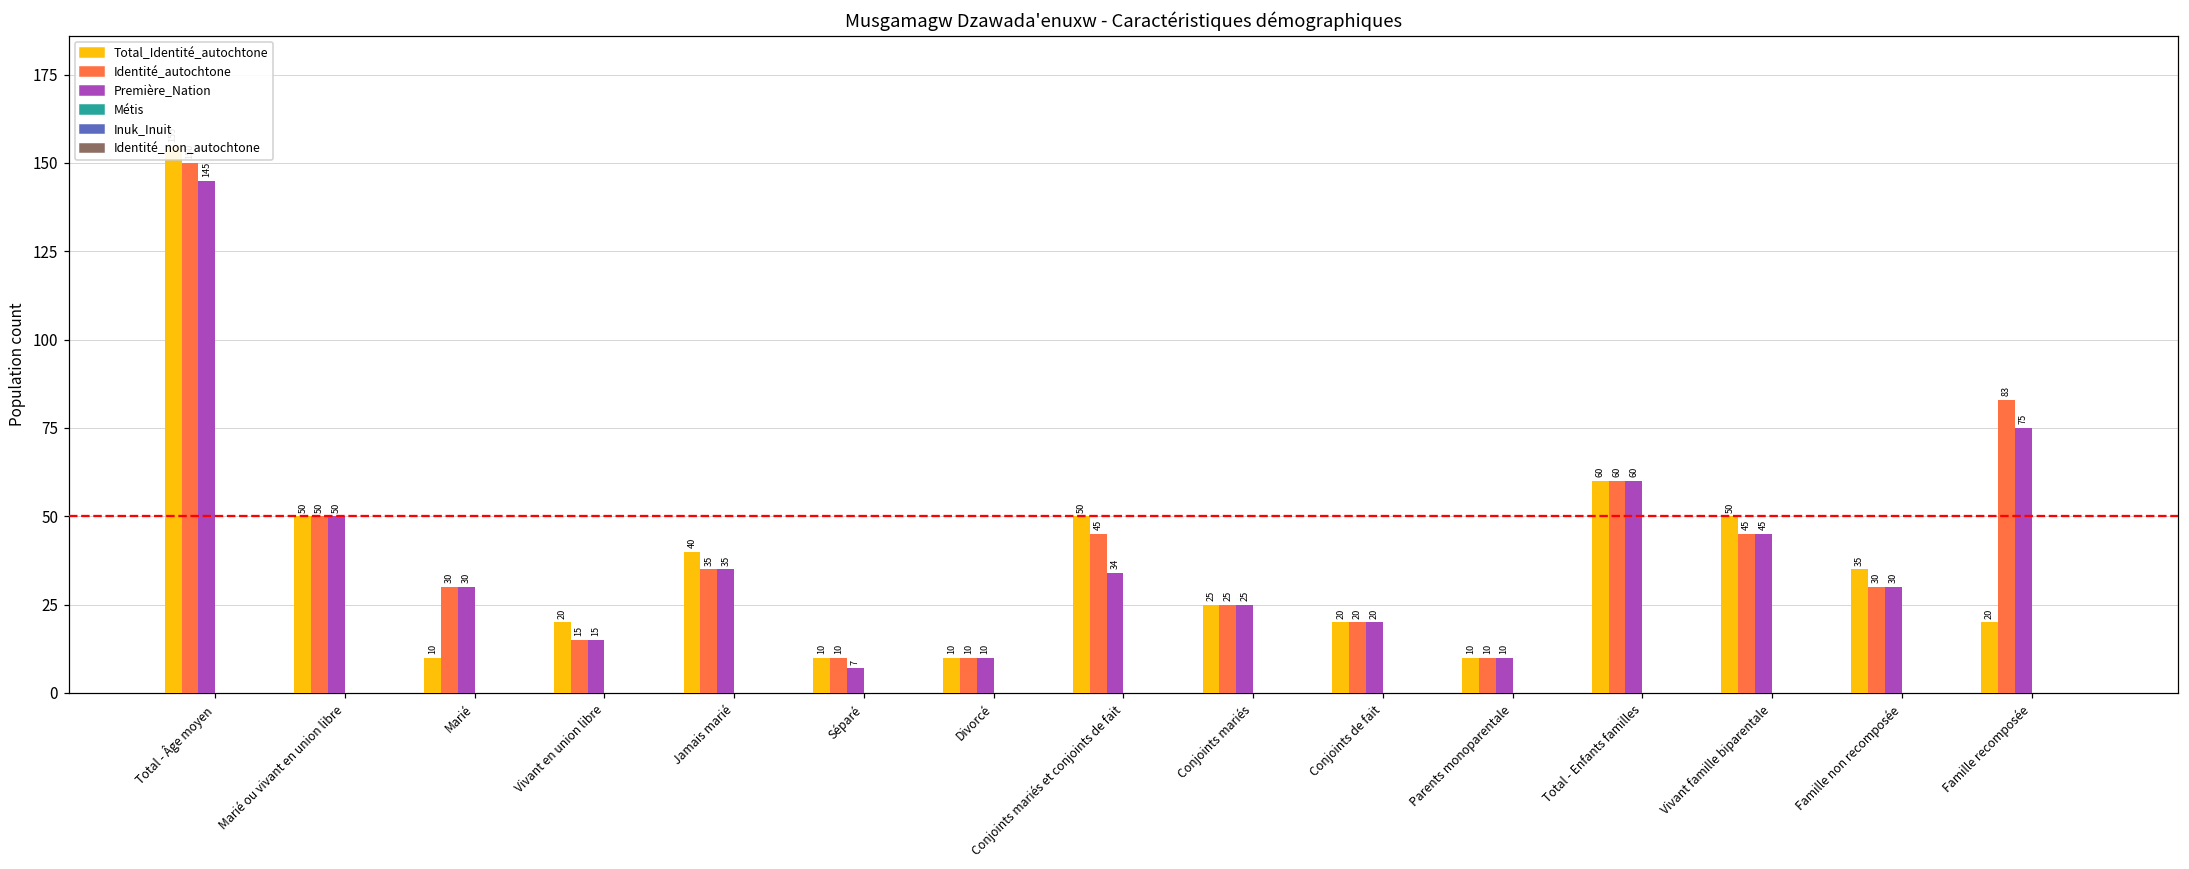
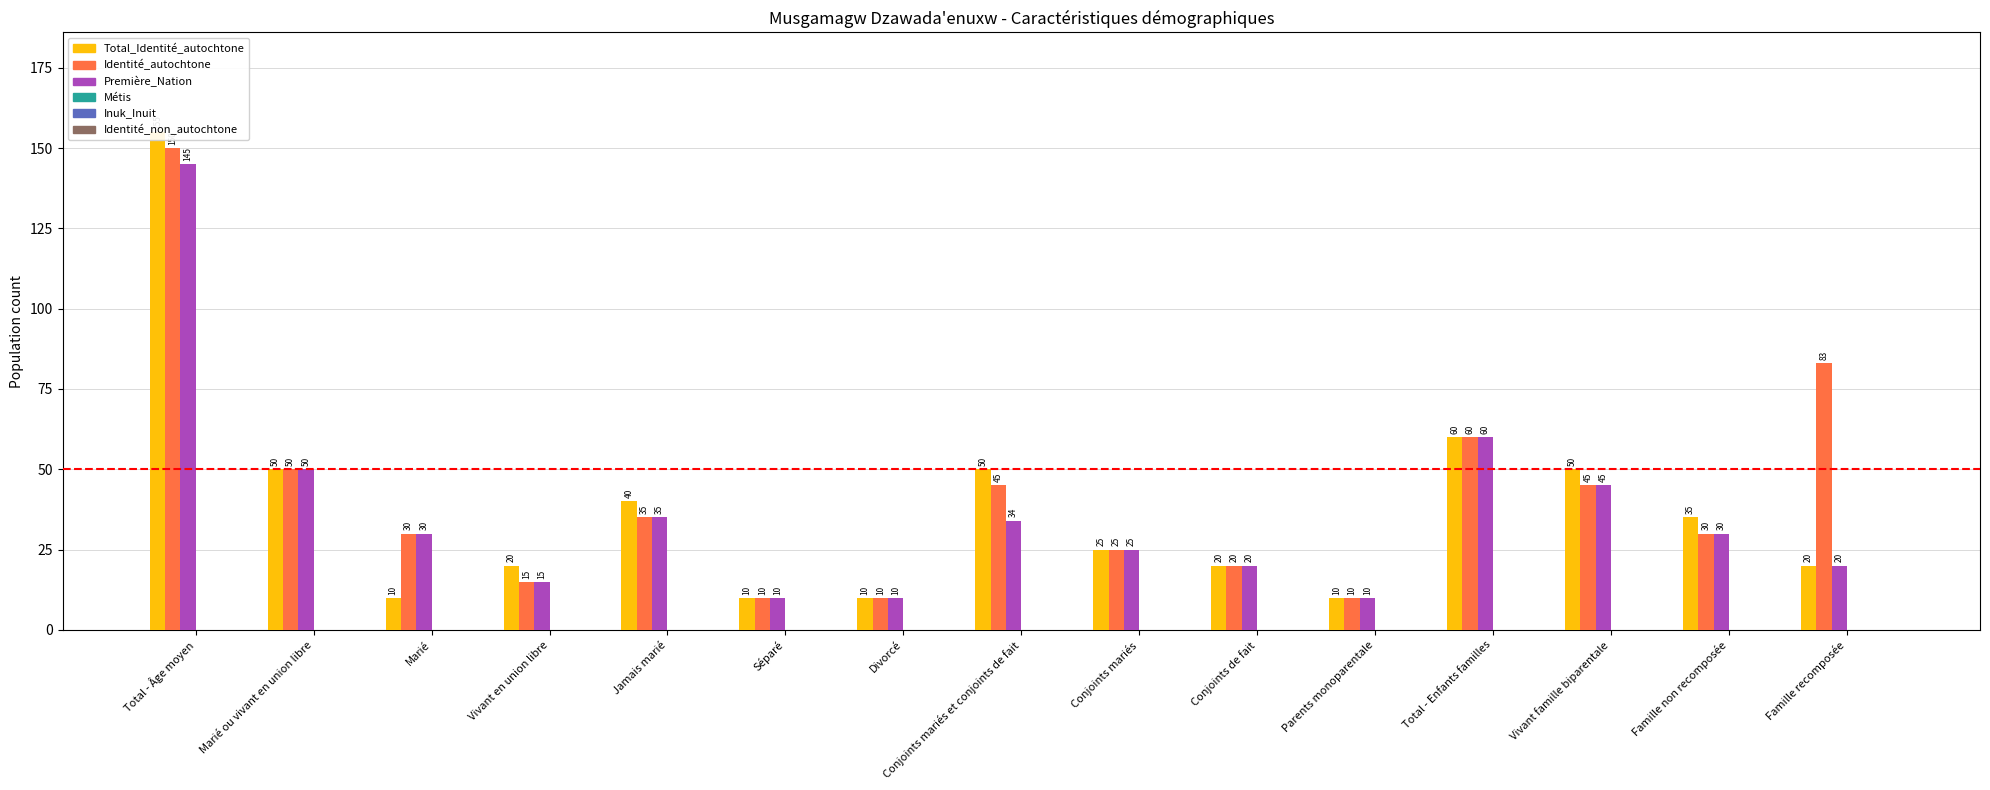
  {
    "Total_Identité_autochtone": {
      "Marié ou vivant en union libre": 50,
      "Marié": 10,
      "Vivant en union libre": 20,
      "Jamais marié": 40,
      "Séparé": 10,
      "Divorcé": 10,
      "Conjoints mariés et conjoints de fait": 50,
      "Conjoints mariés": 25,
      "Conjoints de fait": 20,
      "Parents monoparentale": 10,
      "Total - Enfants familles": 60,
      "Vivant famille biparentale": 50,
      "Famille non recomposée": 35,
      "Famille recomposée": 20
    },
    "Identité_autochtone": {
      "Marié ou vivant en union libre": 50,
      "Marié": 30,
      "Vivant en union libre": 15,
      "Jamais marié": 35,
      "Séparé": 10,
      "Divorcé": 10,
      "Conjoints mariés et conjoints de fait": 45,
      "Conjoints mariés": 25,
      "Conjoints de fait": 20,
      "Parents monoparentale": 10,
      "Total - Enfants familles": 60,
      "Vivant famille biparentale": 45,
      "Famille non recomposée": 30,
      "Famille recomposée": 83
    },
    "Première_Nation": {
      "Total - Âge moyen": 145,
      "Marié ou vivant en union libre": 50,
      "Marié": 30,
      "Vivant en union libre": 15,
      "Jamais marié": 35,
-     "Séparé": 7,
+     "Séparé": 10,
      "Divorcé": 10,
      "Conjoints mariés et conjoints de fait": 34,
      "Conjoints mariés": 25,
      "Conjoints de fait": 20,
      "Parents monoparentale": 10,
      "Total - Enfants familles": 60,
      "Vivant famille biparentale": 45,
      "Famille non recomposée": 30,
-     "Famille recomposée": 75
+     "Famille recomposée": 20
    },
    "Métis": {
      "Total - Âge moyen": 0,
      "Marié ou vivant en union libre": 0,
      "Marié": 0,
      "Vivant en union libre": 0,
      "Jamais marié": 0,
      "Séparé": 0,
      "Divorcé": 0,
      "Conjoints mariés et conjoints de fait": 0,
      "Conjoints mariés": 0,
      "Conjoints de fait": 0,
      "Parents monoparentale": 0,
      "Total - Enfants familles": 0,
      "Vivant famille biparentale": 0,
      "Famille non recomposée": 0,
      "Famille recomposée": 0
    },
    "Inuk_Inuit": {
      "Total - Âge moyen": 0,
      "Marié ou vivant en union libre": 0,
      "Marié": 0,
      "Vivant en union libre": 0,
      "Jamais marié": 0,
      "Séparé": 0,
      "Divorcé": 0,
      "Conjoints mariés et conjoints de fait": 0,
      "Conjoints mariés": 0,
      "Conjoints de fait": 0,
      "Parents monoparentale": 0,
      "Total - Enfants familles": 0,
      "Vivant famille biparentale": 0,
      "Famille non recomposée": 0,
      "Famille recomposée": 0
    },
    "Identité_non_autochtone": {
      "Total - Âge moyen": 0,
      "Marié ou vivant en union libre": 0,
      "Marié": 0,
      "Vivant en union libre": 0,
      "Jamais marié": 0,
      "Séparé": 0,
      "Divorcé": 0,
      "Conjoints mariés et conjoints de fait": 0,
      "Conjoints mariés": 0,
      "Conjoints de fait": 0,
      "Parents monoparentale": 0,
      "Total - Enfants familles": 0,
      "Vivant famille biparentale": 0,
      "Famille non recomposée": 0,
      "Famille recomposée": 0
    }
  }
